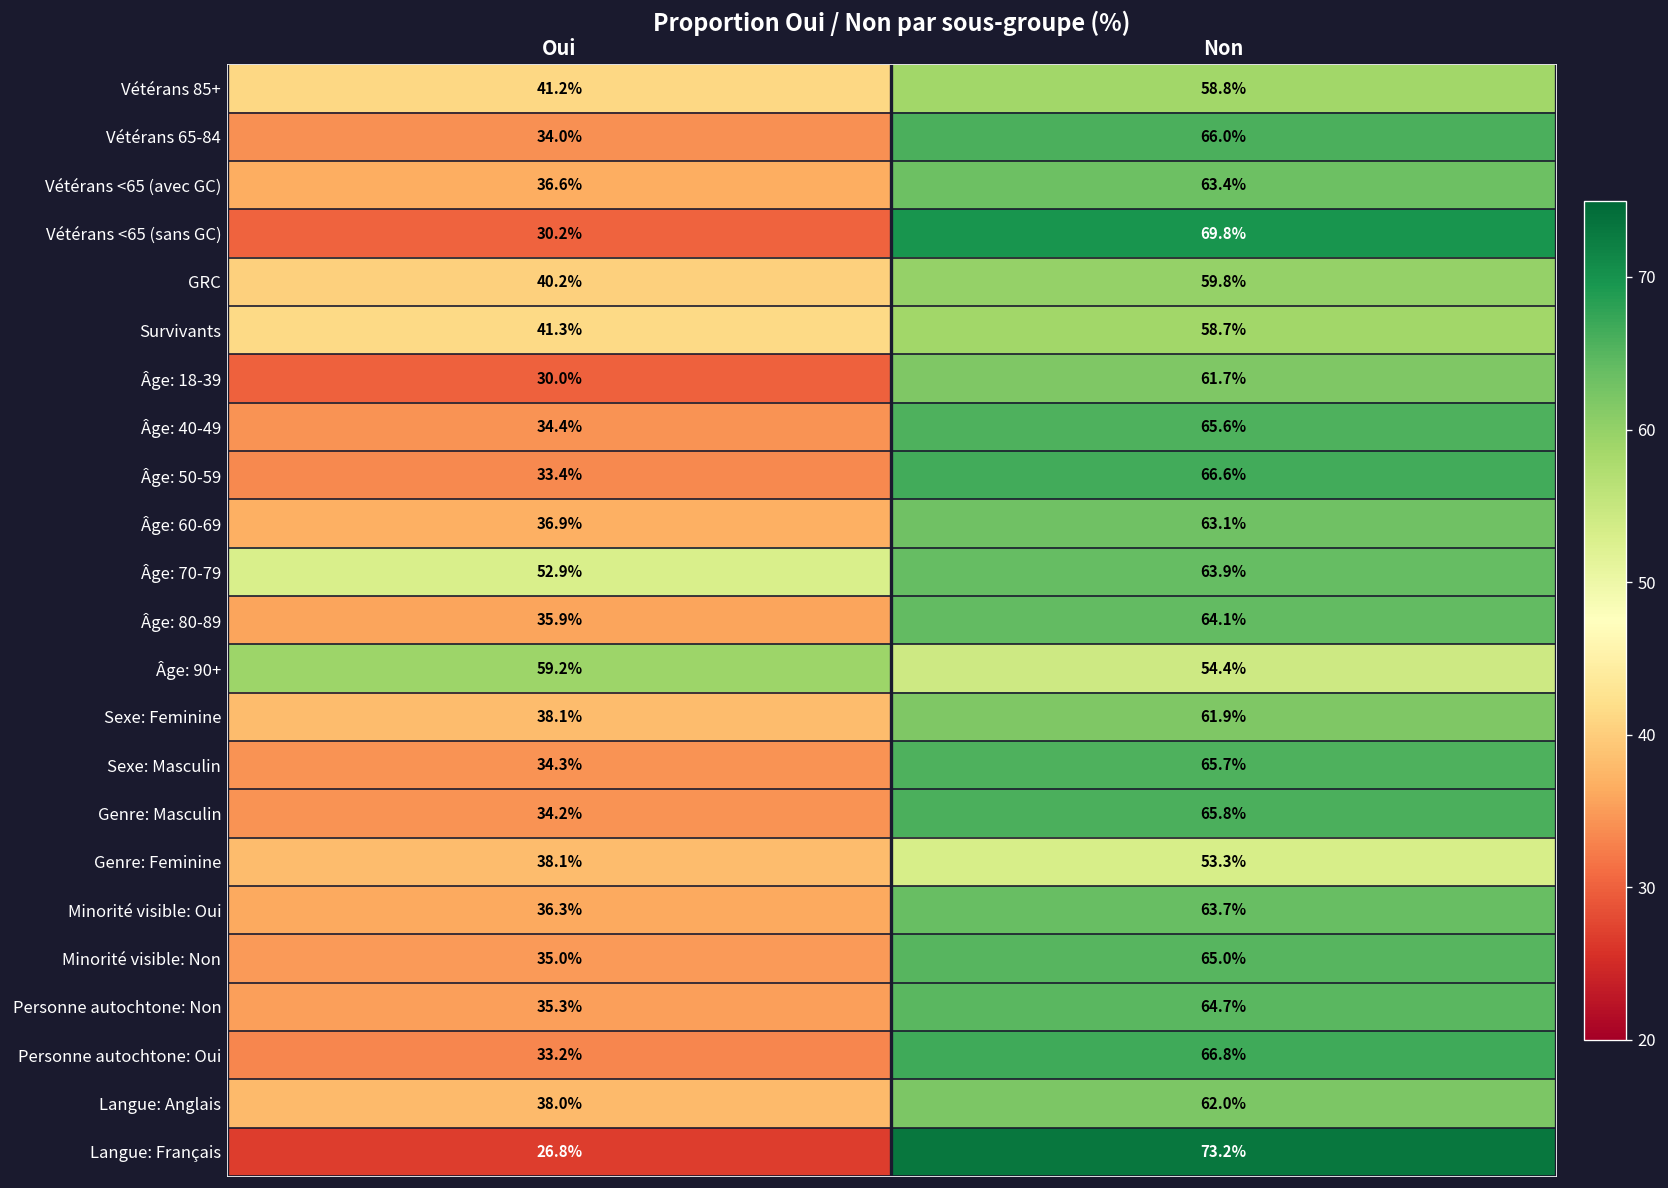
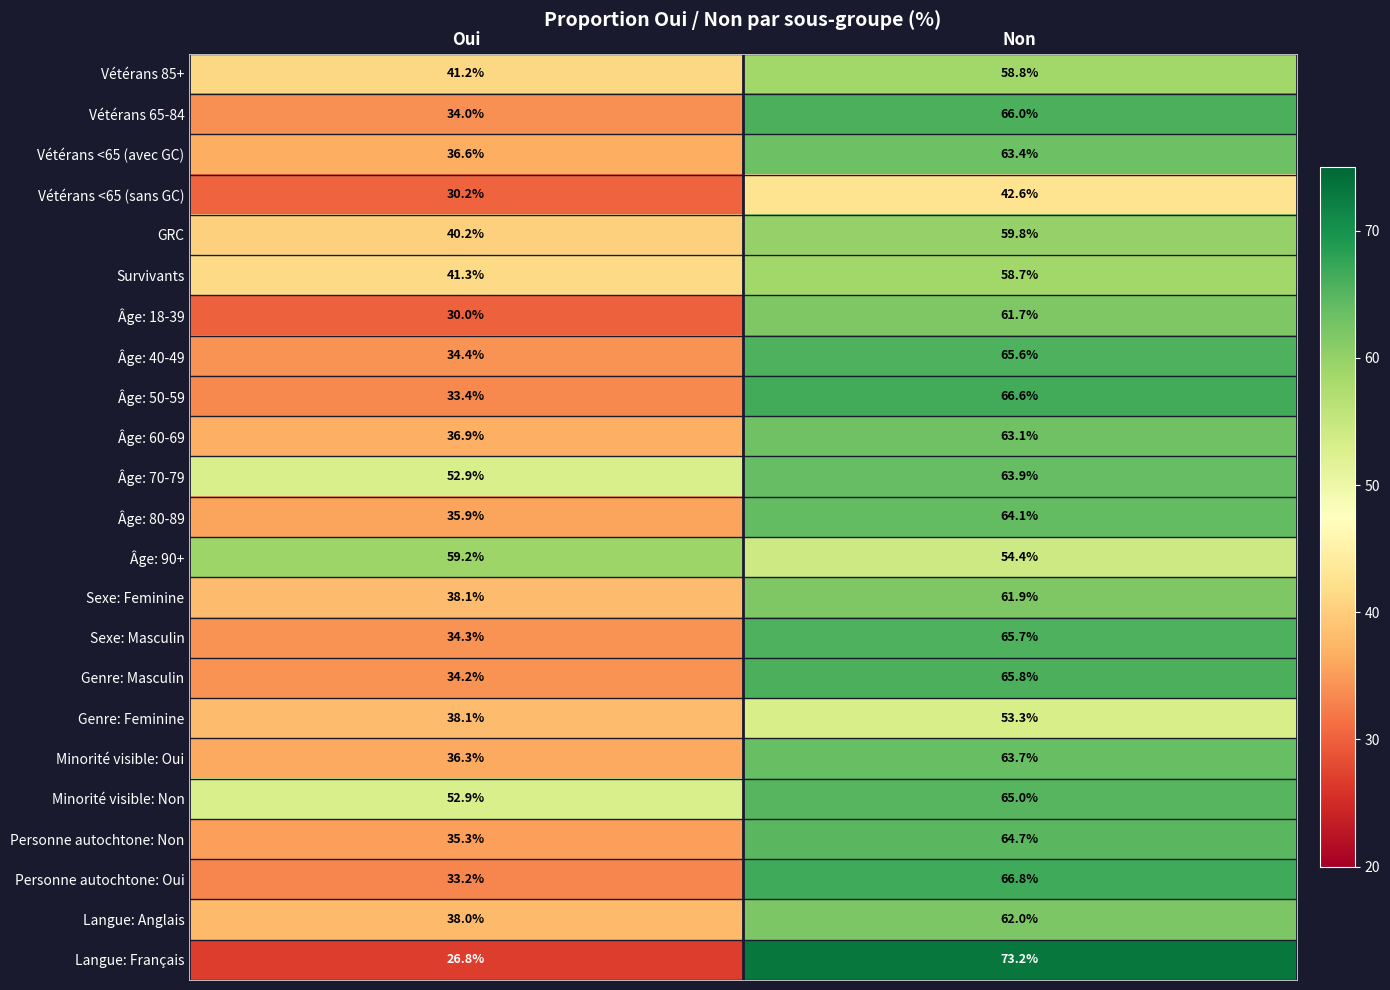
  {
    "Vétérans 85+": {
      "Oui": "41.2%",
      "Non": "58.8%"
    },
    "Vétérans 65-84": {
      "Oui": "34.0%",
      "Non": "66.0%"
    },
    "Vétérans <65 (avec GC)": {
      "Oui": "36.6%",
      "Non": "63.4%"
    },
    "Vétérans <65 (sans GC)": {
      "Oui": "30.2%",
-     "Non": "69.8%"
+     "Non": "42.6%"
    },
    "GRC": {
      "Oui": "40.2%",
      "Non": "59.8%"
    },
    "Survivants": {
      "Oui": "41.3%",
      "Non": "58.7%"
    },
    "Âge: 18-39": {
      "Oui": "30.0%",
      "Non": "61.7%"
    },
    "Âge: 40-49": {
      "Oui": "34.4%",
      "Non": "65.6%"
    },
    "Âge: 50-59": {
      "Oui": "33.4%",
      "Non": "66.6%"
    },
    "Âge: 60-69": {
      "Oui": "36.9%",
      "Non": "63.1%"
    },
    "Âge: 70-79": {
      "Oui": "52.9%",
      "Non": "63.9%"
    },
    "Âge: 80-89": {
      "Oui": "35.9%",
      "Non": "64.1%"
    },
    "Âge: 90+": {
      "Oui": "59.2%",
      "Non": "54.4%"
    },
    "Sexe: Feminine": {
      "Oui": "38.1%",
      "Non": "61.9%"
    },
    "Sexe: Masculin": {
      "Oui": "34.3%",
      "Non": "65.7%"
    },
    "Genre: Masculin": {
      "Oui": "34.2%",
      "Non": "65.8%"
    },
    "Genre: Feminine": {
      "Oui": "38.1%",
      "Non": "53.3%"
    },
    "Minorité visible: Oui": {
      "Oui": "36.3%",
      "Non": "63.7%"
    },
    "Minorité visible: Non": {
-     "Oui": "35.0%",
+     "Oui": "52.9%",
      "Non": "65.0%"
    },
    "Personne autochtone: Non": {
      "Oui": "35.3%",
      "Non": "64.7%"
    },
    "Personne autochtone: Oui": {
      "Oui": "33.2%",
      "Non": "66.8%"
    },
    "Langue: Anglais": {
      "Oui": "38.0%",
      "Non": "62.0%"
    },
    "Langue: Français": {
      "Oui": "26.8%",
      "Non": "73.2%"
    }
  }
